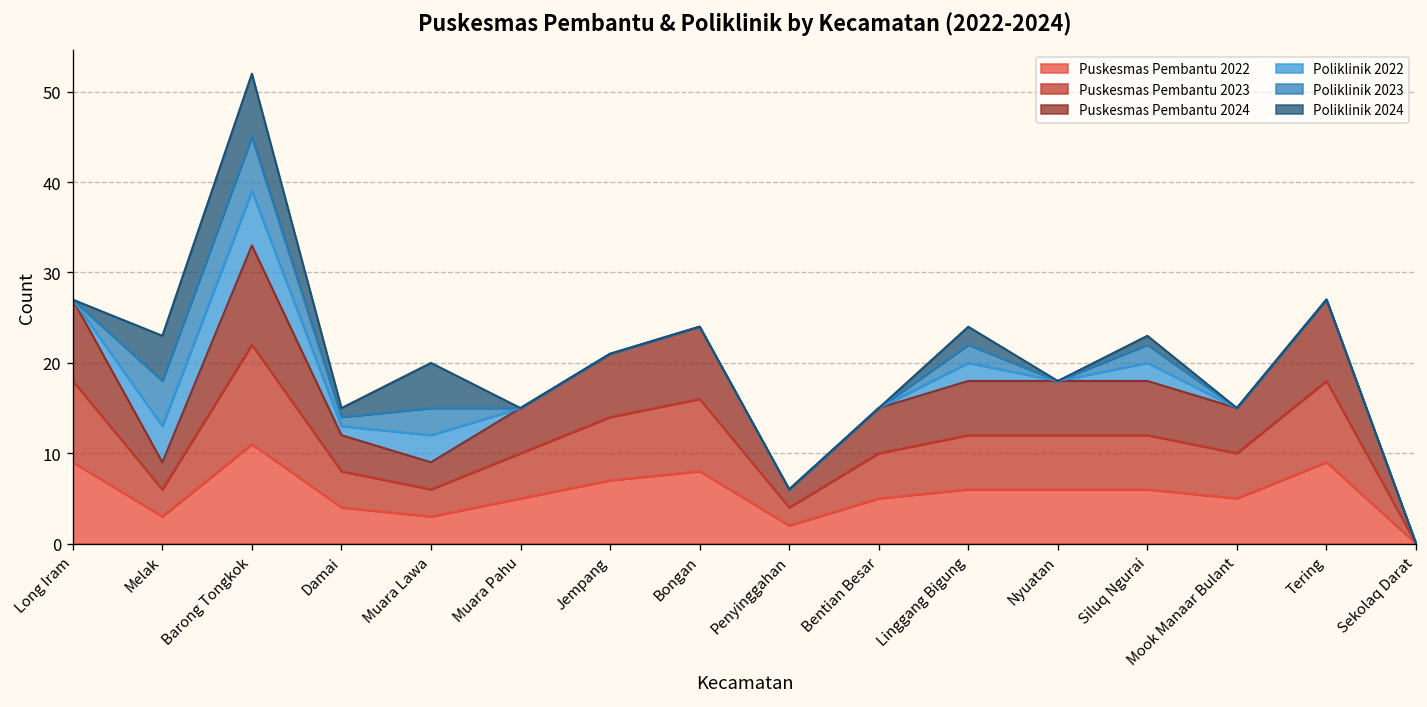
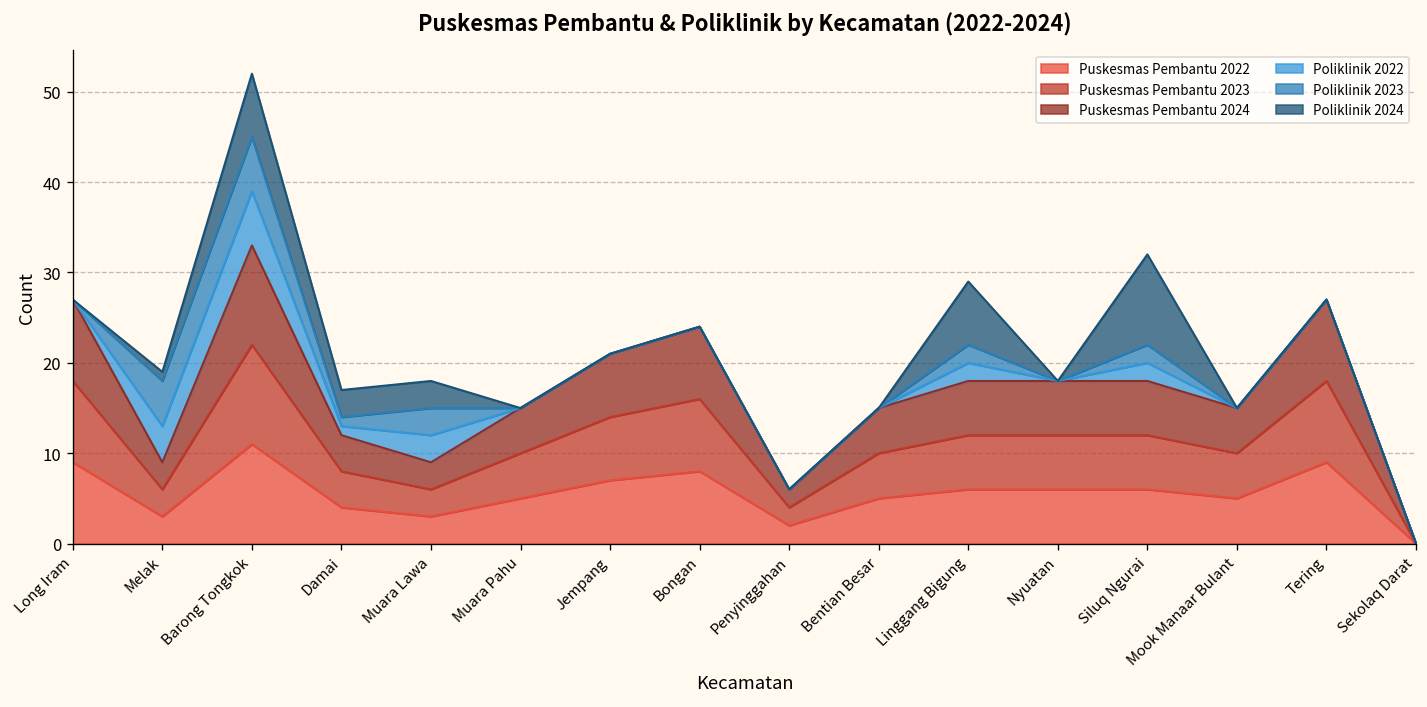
  {
    "Poliklinik 2024": {
-     "Melak": 5,
+     "Melak": 1,
      "Barong Tongkok": 7,
-     "Damai": 1,
-     "Muara Lawa": 5,
-     "Linggang Bigung": 2,
-     "Siluq Ngurai": 1
+     "Damai": 3,
+     "Muara Lawa": 3,
+     "Linggang Bigung": 7,
+     "Siluq Ngurai": 10
    }
  }
